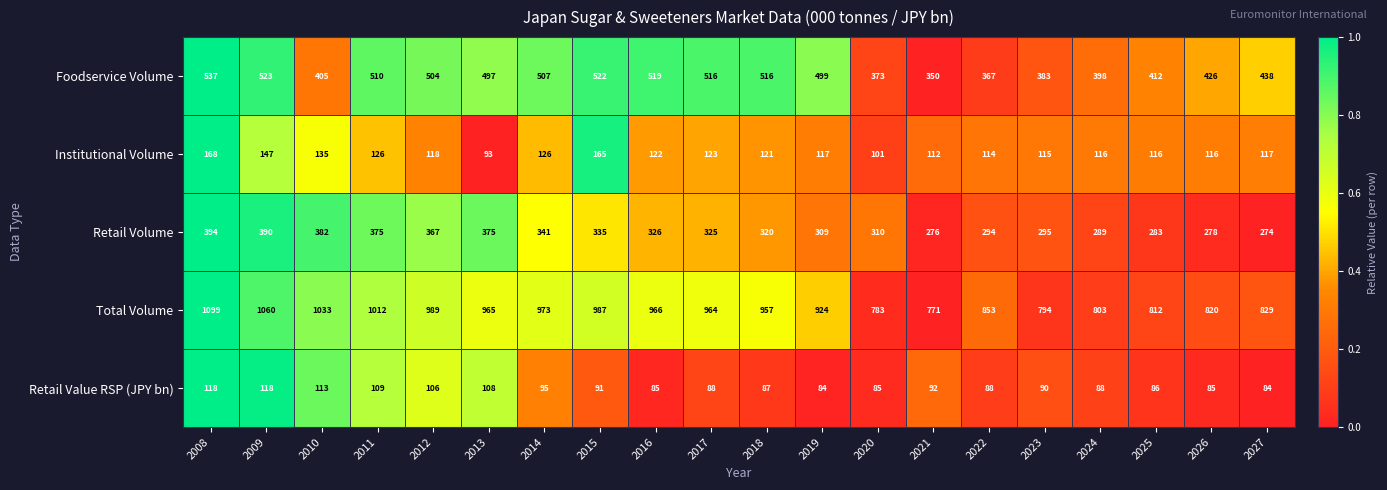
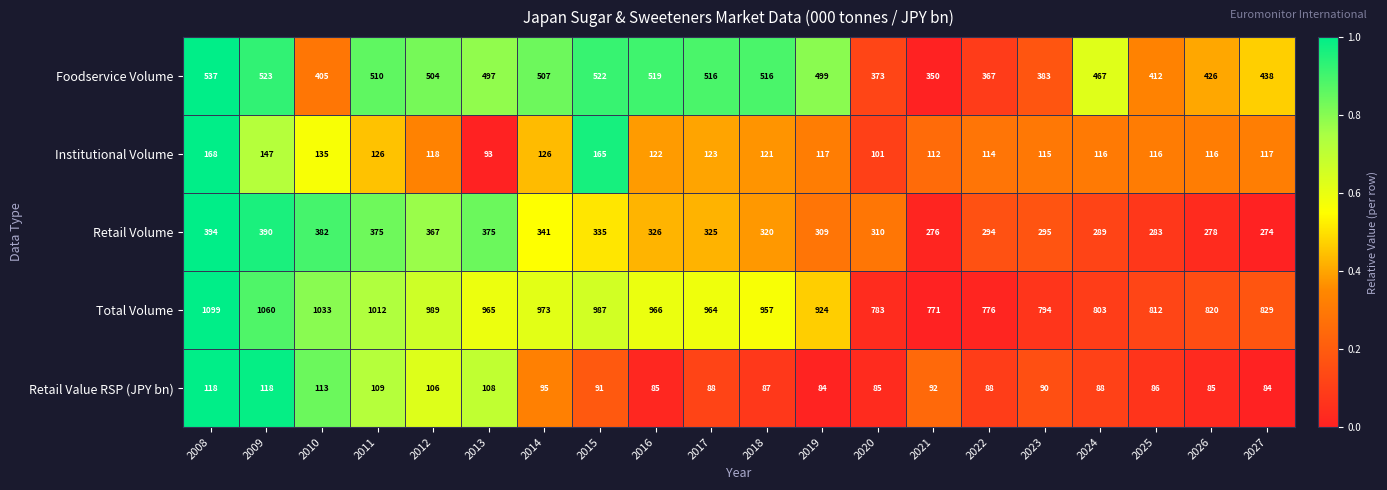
  {
    "Foodservice Volume": {
      "2008": 537,
      "2009": 523,
      "2010": 405,
      "2011": 510,
      "2012": 504,
      "2013": 497,
      "2014": 507,
      "2015": 522,
      "2016": 519,
      "2017": 516,
      "2018": 516,
      "2019": 499,
      "2020": 373,
      "2021": 350,
      "2022": 367,
      "2023": 383,
-     "2024": 398,
+     "2024": 467,
      "2025": 412,
      "2026": 426,
      "2027": 438
    },
    "Institutional Volume": {
      "2008": 168,
      "2009": 147,
      "2010": 135,
      "2011": 126,
      "2012": 118,
      "2013": 93,
      "2014": 126,
      "2015": 165,
      "2016": 122,
      "2017": 123,
      "2018": 121,
      "2019": 117,
      "2020": 101,
      "2021": 112,
      "2022": 114,
      "2023": 115,
      "2024": 116,
      "2025": 116,
      "2026": 116,
      "2027": 117
    },
    "Retail Volume": {
      "2008": 394,
      "2009": 390,
      "2010": 382,
      "2011": 375,
      "2012": 367,
      "2013": 375,
      "2014": 341,
      "2015": 335,
      "2016": 326,
      "2017": 325,
      "2018": 320,
      "2019": 309,
      "2020": 310,
      "2021": 276,
      "2022": 294,
      "2023": 295,
      "2024": 289,
      "2025": 283,
      "2026": 278,
      "2027": 274
    },
    "Total Volume": {
      "2008": 1099,
      "2009": 1060,
      "2010": 1033,
      "2011": 1012,
      "2012": 989,
      "2013": 965,
      "2014": 973,
      "2015": 987,
      "2016": 966,
      "2017": 964,
      "2018": 957,
      "2019": 924,
      "2020": 783,
      "2021": 771,
-     "2022": 853,
+     "2022": 776,
      "2023": 794,
      "2024": 803,
      "2025": 812,
      "2026": 820,
      "2027": 829
    },
    "Retail Value RSP (JPY bn)": {
      "2008": 118,
      "2009": 118,
      "2010": 113,
      "2011": 109,
      "2012": 106,
      "2013": 108,
      "2014": 95,
      "2015": 91,
      "2016": 85,
      "2017": 88,
      "2018": 87,
      "2019": 84,
      "2020": 85,
      "2021": 92,
      "2022": 88,
      "2023": 90,
      "2024": 88,
      "2025": 86,
      "2026": 85,
      "2027": 84
    }
  }
